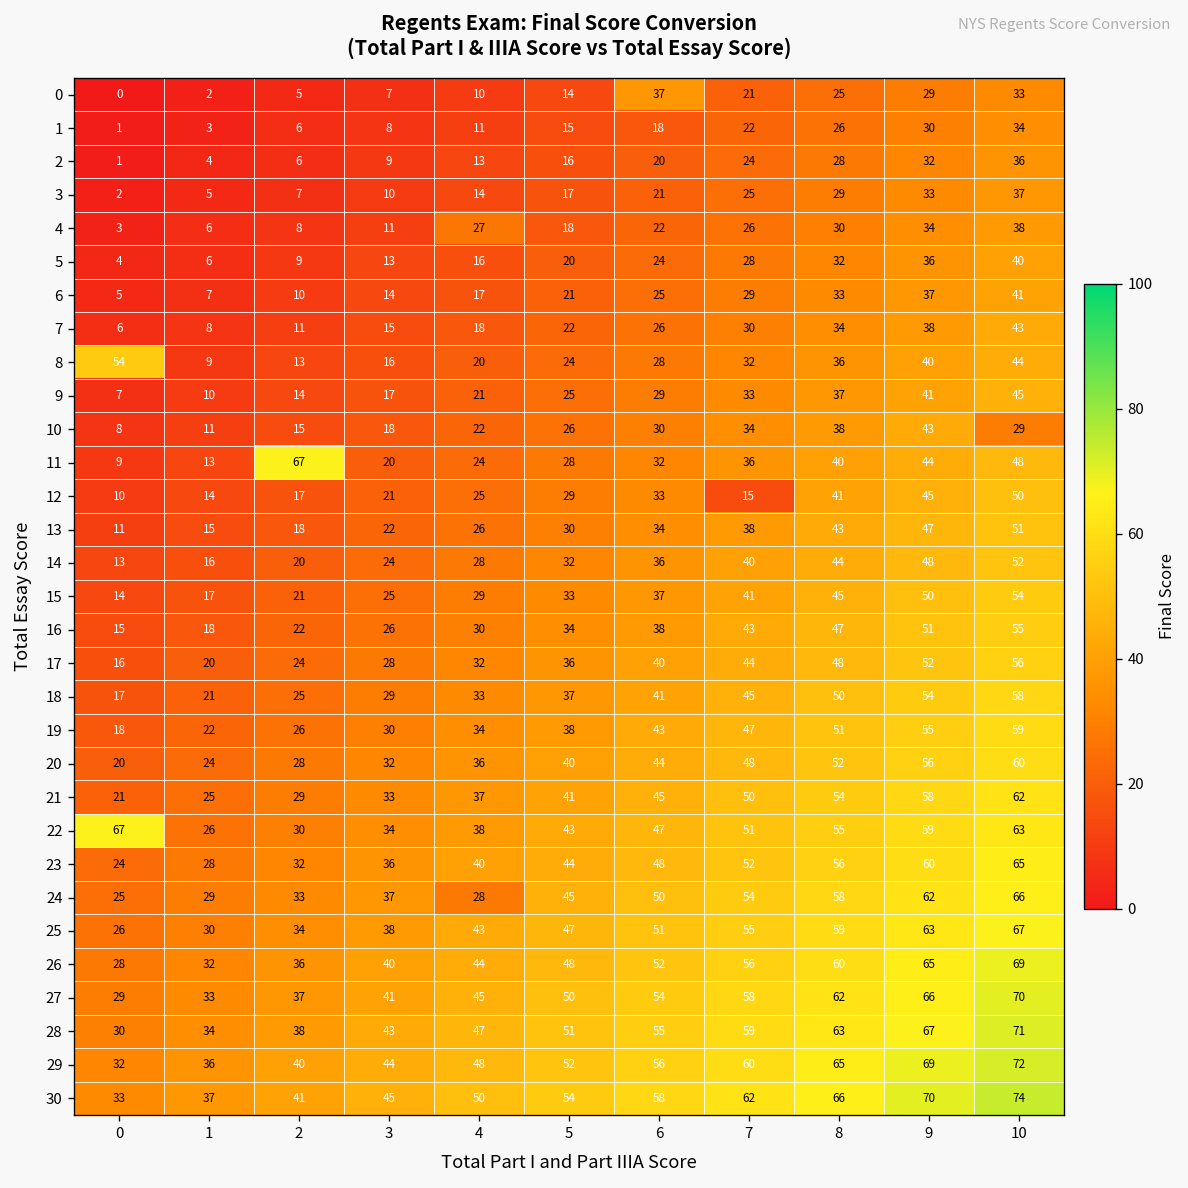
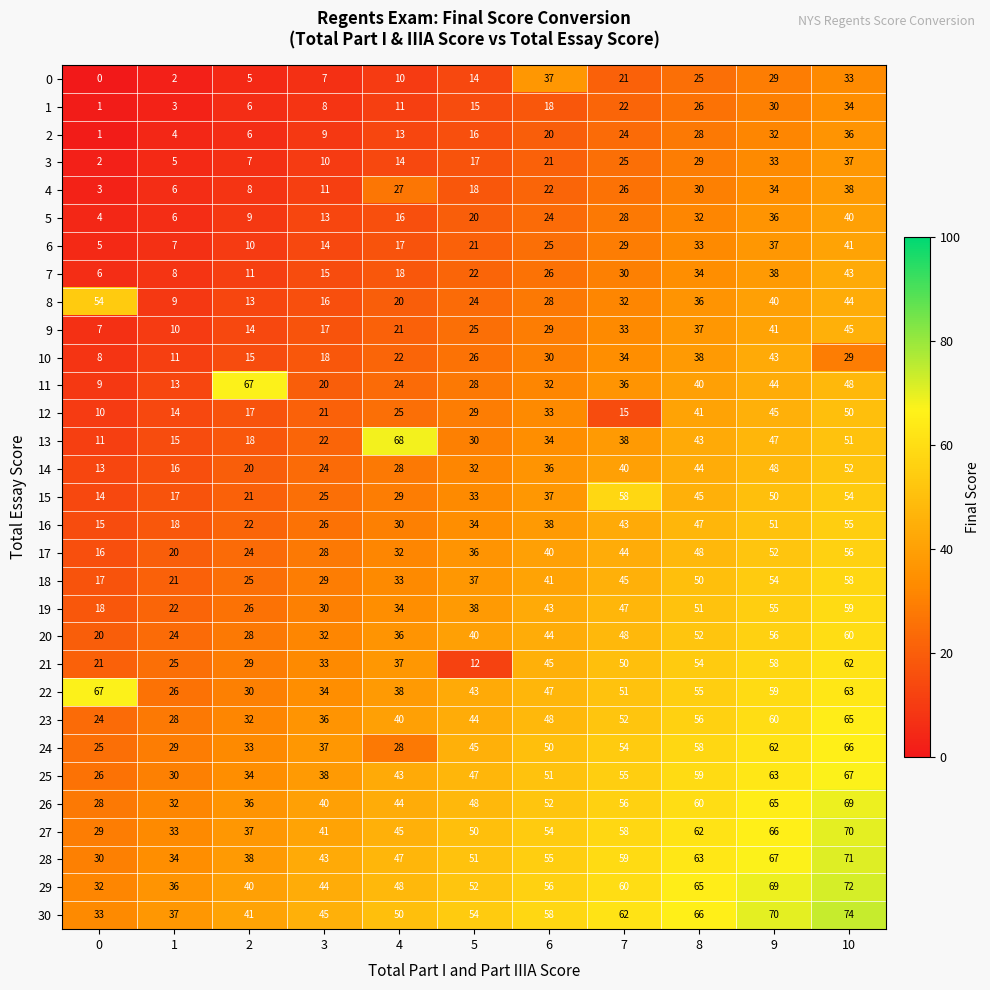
  {
    "13": {
      "0": 11,
      "1": 15,
      "2": 18,
      "3": 22,
-     "4": 26,
+     "4": 68,
      "5": 30,
      "6": 34,
      "7": 38,
      "8": 43,
      "9": 47,
      "10": 51
    },
    "15": {
      "0": 14,
      "1": 17,
      "2": 21,
      "3": 25,
      "4": 29,
      "5": 33,
      "6": 37,
-     "7": 41,
+     "7": 58,
      "8": 45,
      "9": 50,
      "10": 54
    },
    "21": {
      "0": 21,
      "1": 25,
      "2": 29,
      "3": 33,
      "4": 37,
-     "5": 41,
+     "5": 12,
      "6": 45,
      "7": 50,
      "8": 54,
      "9": 58,
      "10": 62
    }
  }
